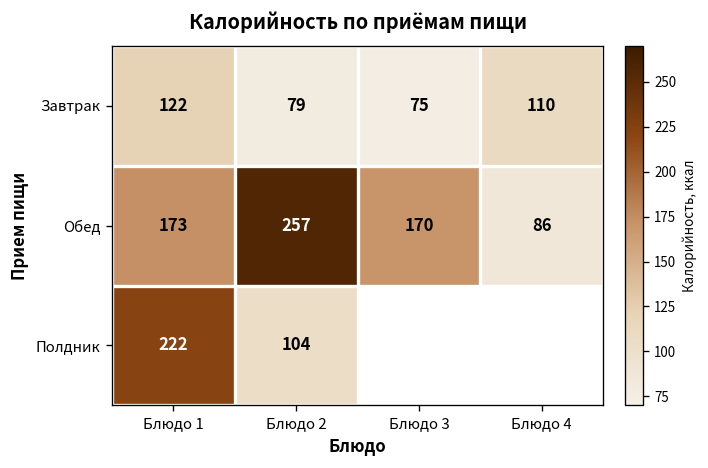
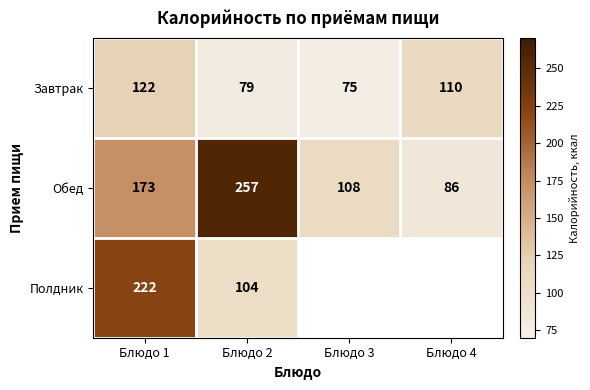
  {
    "Завтрак": {
      "Блюдо 1": 122,
      "Блюдо 2": 79,
      "Блюдо 3": 75,
      "Блюдо 4": 110
    },
    "Обед": {
      "Блюдо 1": 173,
      "Блюдо 2": 257,
-     "Блюдо 3": 170,
+     "Блюдо 3": 108,
      "Блюдо 4": 86
    },
    "Полдник": {
      "Блюдо 1": 222,
      "Блюдо 2": 104
    }
  }
